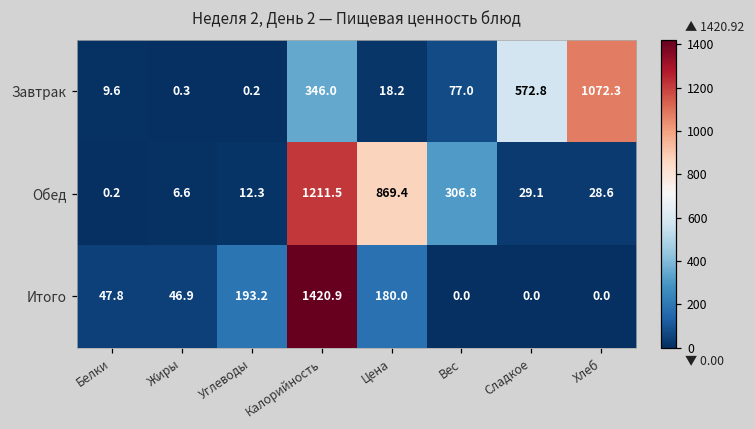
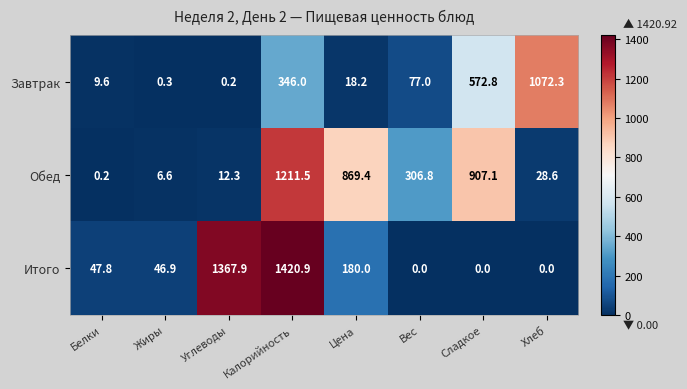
  {
    "Завтрак": {
      "Белки": 9.6,
      "Жиры": 0.3,
      "Углеводы": 0.2,
      "Калорийность": 346.0,
      "Цена": 18.2,
      "Вес": 77.0,
      "Сладкое": 572.8,
      "Хлеб": 1072.3
    },
    "Обед": {
      "Белки": 0.2,
      "Жиры": 6.6,
      "Углеводы": 12.3,
      "Калорийность": 1211.5,
      "Цена": 869.4,
      "Вес": 306.8,
-     "Сладкое": 29.1,
+     "Сладкое": 907.1,
      "Хлеб": 28.6
    },
    "Итого": {
      "Белки": 47.8,
      "Жиры": 46.9,
-     "Углеводы": 193.2,
+     "Углеводы": 1367.9,
      "Калорийность": 1420.9,
      "Цена": 180.0,
      "Вес": 0.0,
      "Сладкое": 0.0,
      "Хлеб": 0.0
    }
  }
